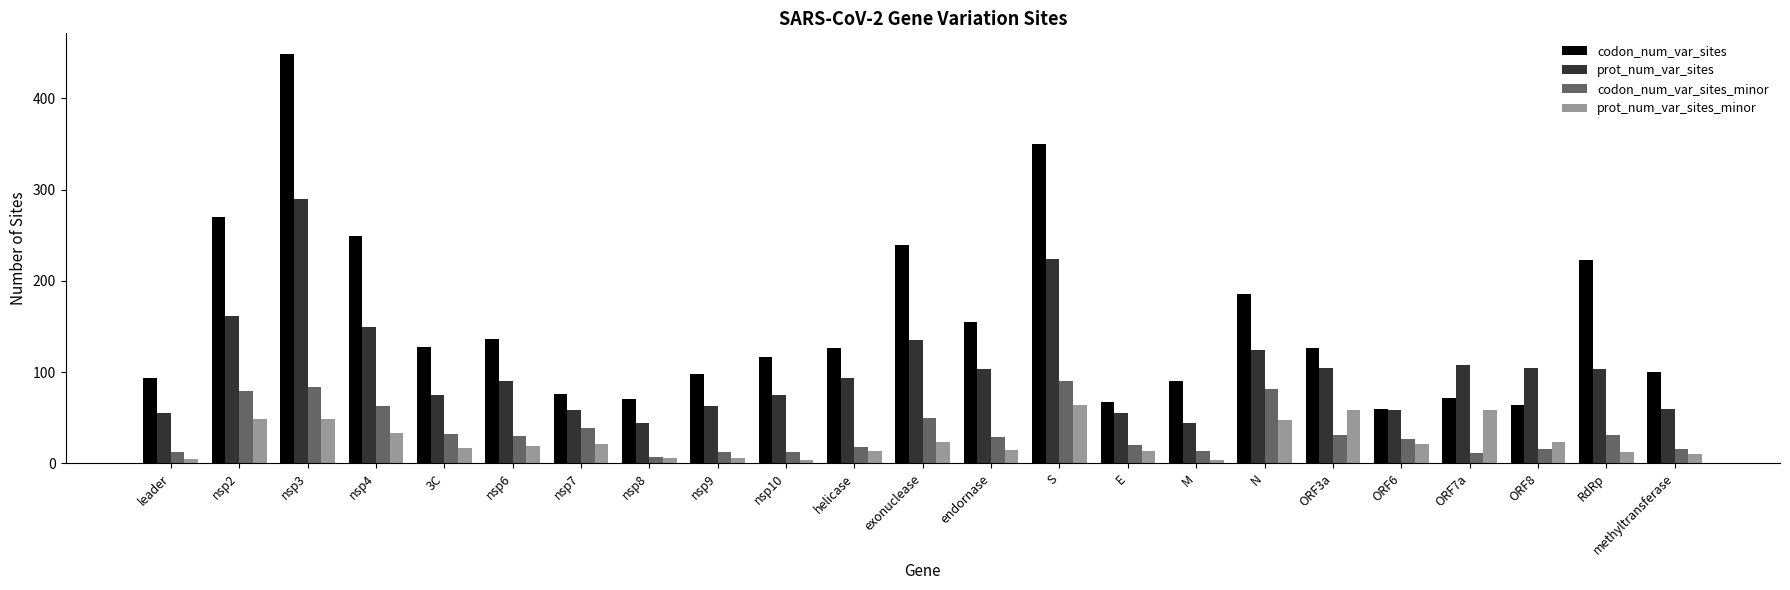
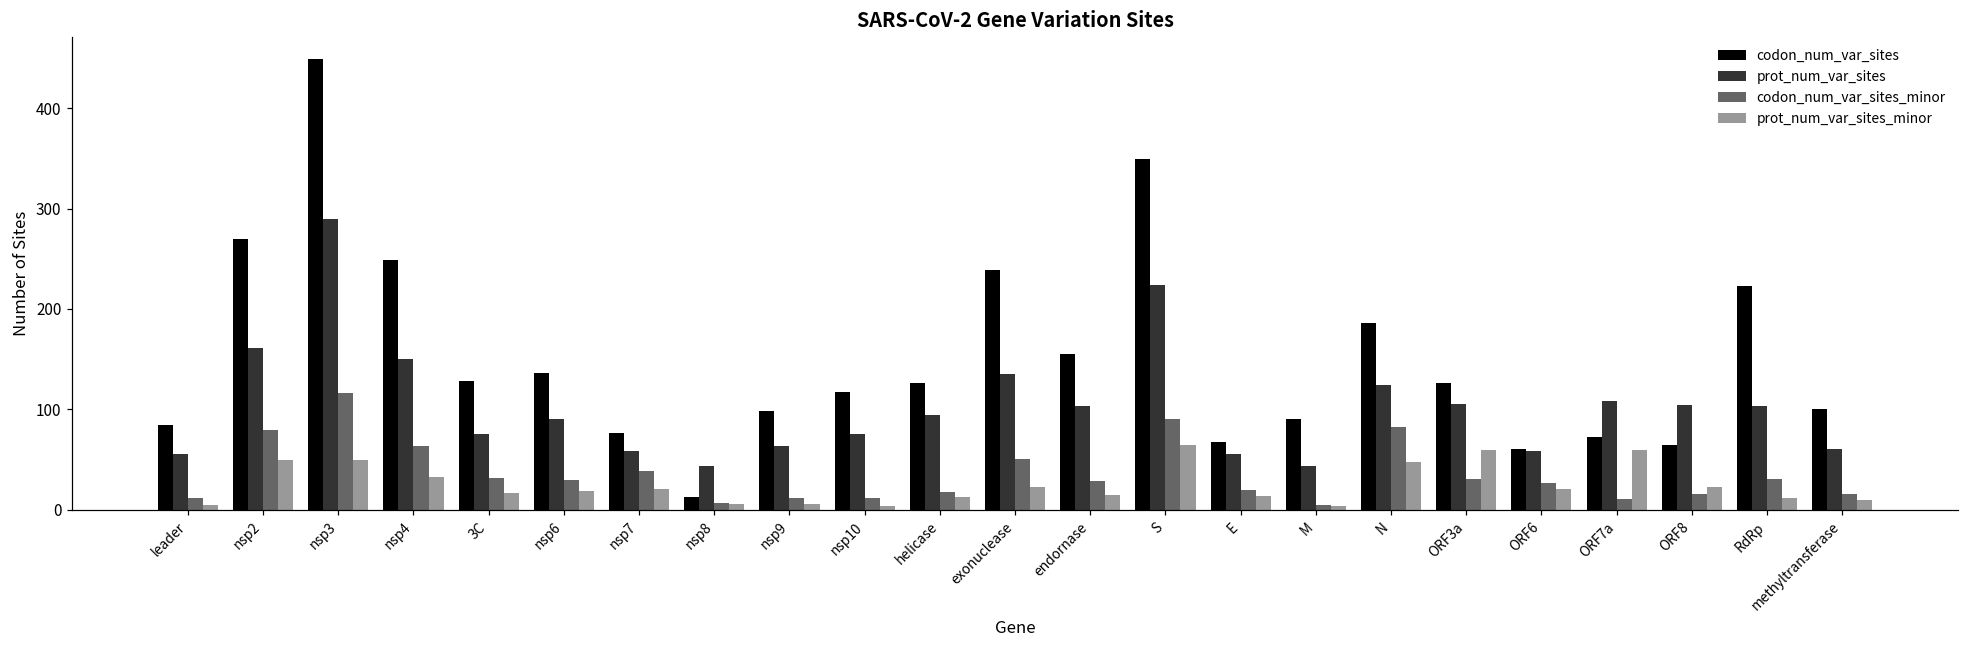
  {
    "codon_num_var_sites": {
-     "leader": 90,
+     "leader": 80,
      "nsp2": 270,
      "nsp3": 450,
      "nsp4": 250,
      "3C": 130,
      "nsp6": 140,
      "nsp7": 80,
-     "nsp8": 70,
+     "nsp8": 10,
      "nsp9": 100,
      "nsp10": 120,
      "helicase": 130,
      "exonuclease": 240,
      "endornase": 160,
      "S": 350,
      "E": 70,
      "M": 90,
      "N": 190,
      "ORF3a": 130,
      "ORF6": 60,
      "ORF7a": 70,
      "ORF8": 60,
      "RdRp": 220,
      "methyltransferase": 100
    },
    "prot_num_var_sites": {
      "leader": 60,
      "nsp2": 160,
      "nsp3": 290,
      "nsp4": 150,
      "3C": 80,
      "nsp6": 90,
      "nsp7": 60,
      "nsp8": 40,
      "nsp9": 60,
      "nsp10": 80,
      "helicase": 90,
      "exonuclease": 140,
      "endornase": 100,
      "S": 220,
      "E": 60,
      "M": 40,
      "N": 120,
      "ORF3a": 110,
      "ORF6": 60,
      "ORF7a": 110,
      "ORF8": 100,
      "RdRp": 100,
      "methyltransferase": 60
    },
    "codon_num_var_sites_minor": {
      "leader": 10,
      "nsp2": 80,
-     "nsp3": 80,
+     "nsp3": 120,
      "nsp4": 60,
      "3C": 30,
      "nsp6": 30,
      "nsp7": 40,
      "nsp8": 10,
      "nsp9": 10,
      "nsp10": 10,
      "helicase": 20,
      "exonuclease": 50,
      "endornase": 30,
      "S": 90,
      "E": 20,
-     "M": 14,
+     "M": 5,
      "N": 80,
      "ORF3a": 30,
      "ORF6": 30,
      "ORF7a": 10,
      "ORF8": 20,
      "RdRp": 30,
      "methyltransferase": 20
    },
    "prot_num_var_sites_minor": {
      "leader": 10,
      "nsp2": 50,
      "nsp3": 50,
      "nsp4": 30,
      "3C": 20,
      "nsp6": 20,
      "nsp7": 20,
      "nsp8": 10,
      "nsp9": 10,
      "nsp10": 0,
      "helicase": 10,
      "exonuclease": 20,
      "endornase": 20,
      "S": 60,
      "E": 10,
      "M": 0,
      "N": 50,
      "ORF3a": 60,
      "ORF6": 20,
      "ORF7a": 60,
      "ORF8": 20,
      "RdRp": 10,
      "methyltransferase": 10
    }
  }
